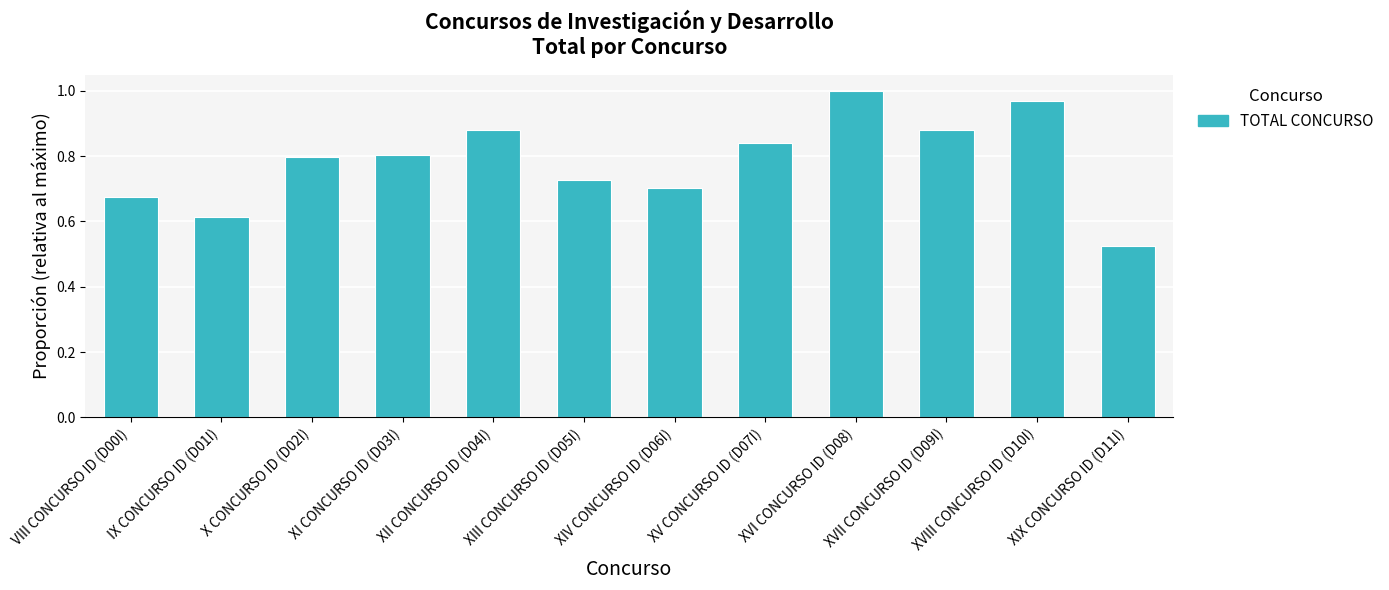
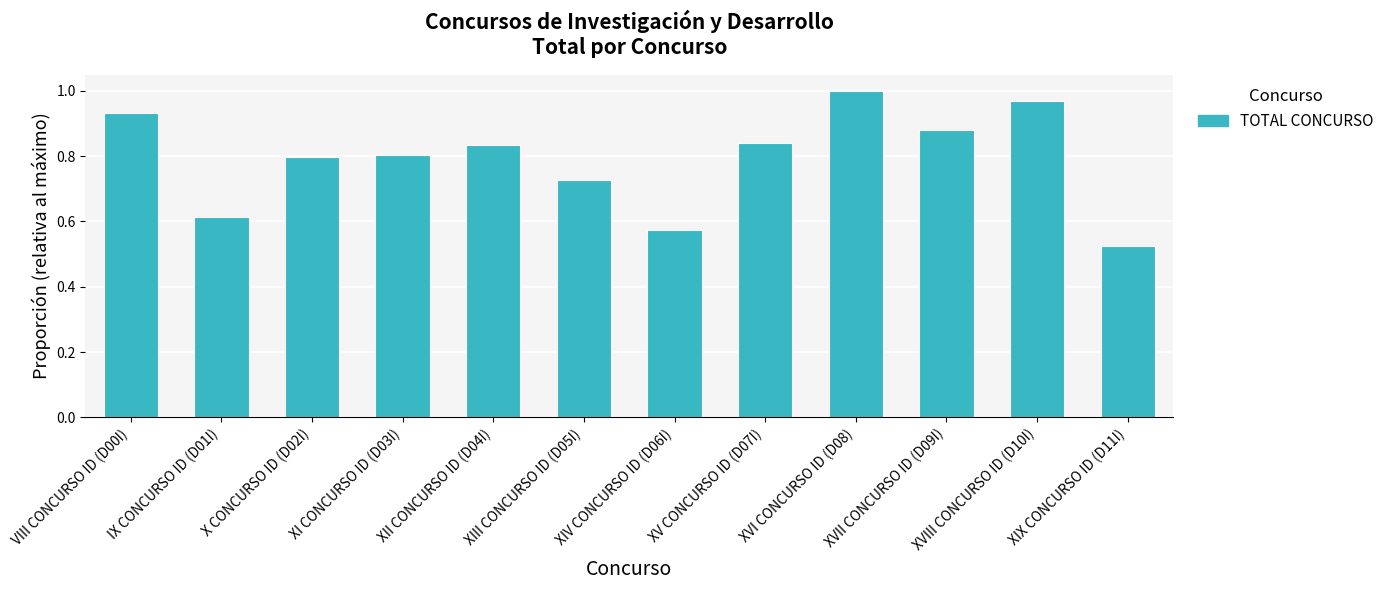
  {
-   "VIII CONCURSO ID (D00I)": 0.67,
+   "VIII CONCURSO ID (D00I)": 0.93,
    "IX CONCURSO ID (D01I)": 0.61,
    "X CONCURSO ID (D02I)": 0.80,
    "XI CONCURSO ID (D03I)": 0.80,
-   "XII CONCURSO ID (D04I)": 0.88,
+   "XII CONCURSO ID (D04I)": 0.84,
    "XIII CONCURSO ID (D05I)": 0.73,
-   "XIV CONCURSO ID (D06I)": 0.70,
+   "XIV CONCURSO ID (D06I)": 0.57,
    "XV CONCURSO ID (D07I)": 0.84,
    "XVI CONCURSO ID (D08)": 1.00,
    "XVII CONCURSO ID (D09I)": 0.88,
    "XVIII CONCURSO ID (D10I)": 0.97,
    "XIX CONCURSO ID (D11I)": 0.52
  }
